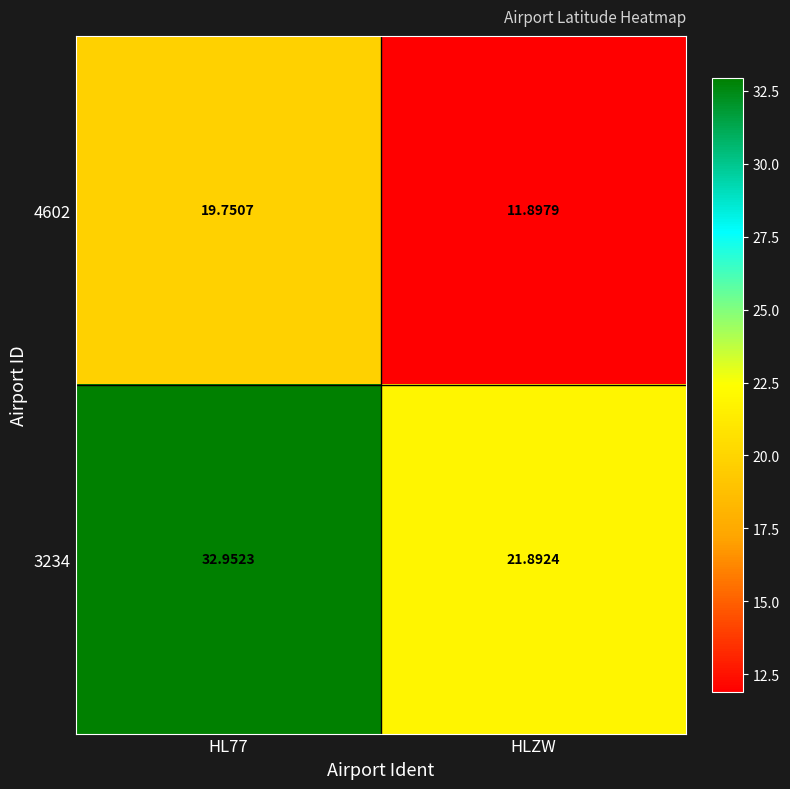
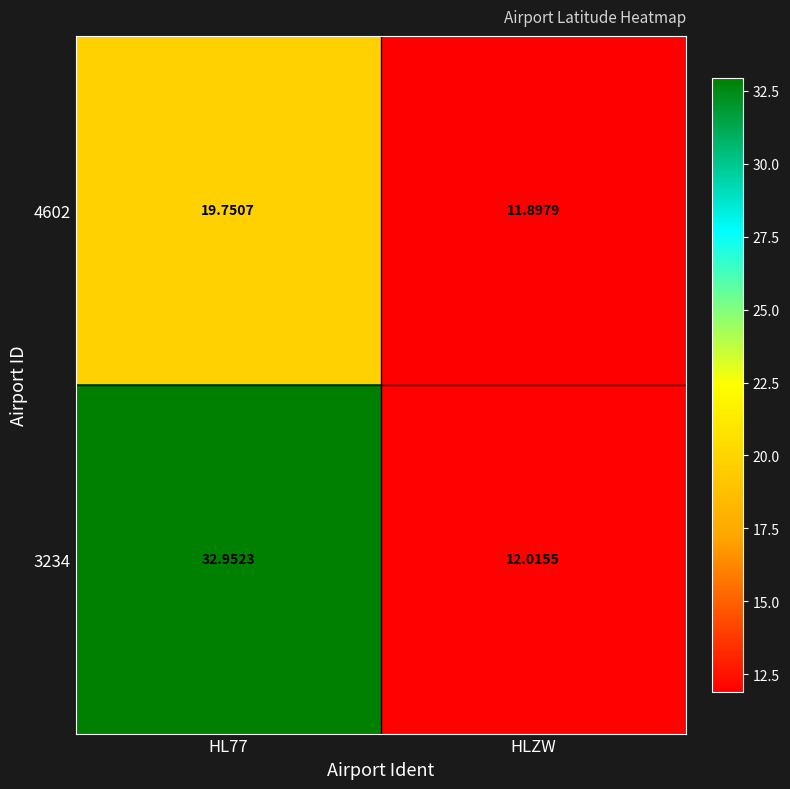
  {
    "4602": {
      "HL77": 19.7507,
      "HLZW": 11.8979
    },
    "3234": {
      "HL77": 32.9523,
-     "HLZW": 21.8924
+     "HLZW": 12.0155
    }
  }
